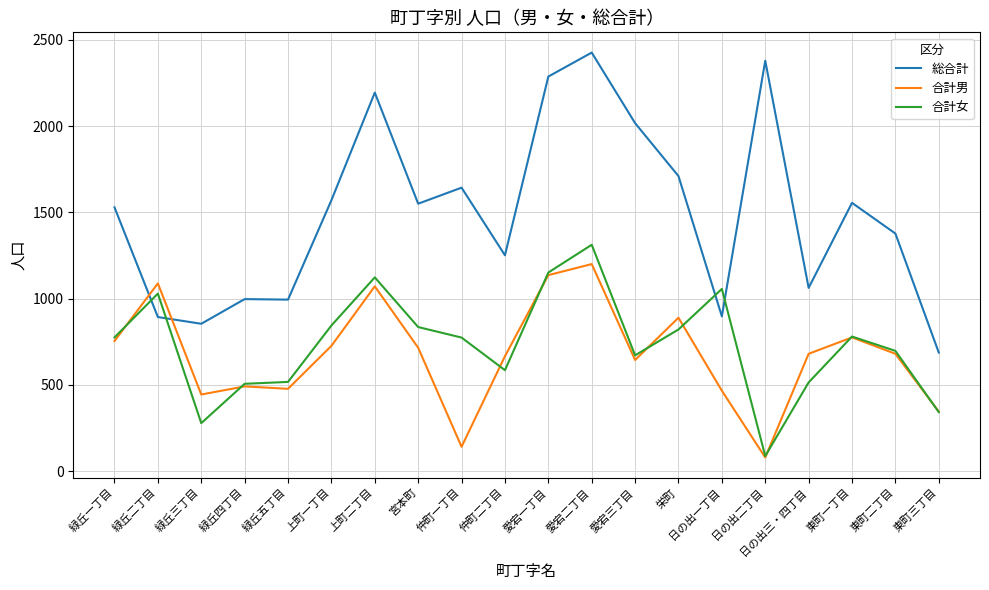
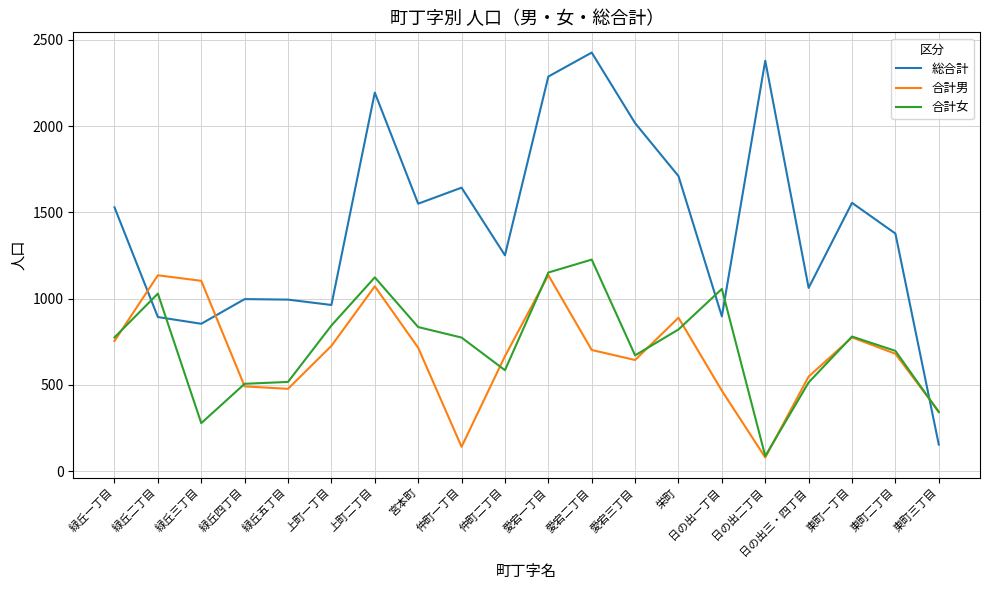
  {
    "総合計": {
      "緑丘一丁目": 1530,
      "緑丘二丁目": 890,
      "緑丘三丁目": 850,
      "緑丘四丁目": 1000,
      "緑丘五丁目": 990,
-     "上町一丁目": 1570,
+     "上町一丁目": 960,
      "上町二丁目": 2190,
      "宮本町": 1550,
      "仲町一丁目": 1640,
      "仲町二丁目": 1250,
      "愛宕一丁目": 2290,
      "愛宕二丁目": 2430,
      "愛宕三丁目": 2020,
      "栄町": 1710,
      "日の出一丁目": 900,
      "日の出二丁目": 2380,
      "日の出三・四丁目": 1060,
      "東町一丁目": 1560,
      "東町二丁目": 1380,
-     "東町三丁目": 690
+     "東町三丁目": 150
    },
    "合計男": {
      "緑丘一丁目": 750,
-     "緑丘二丁目": 1090,
-     "緑丘三丁目": 440,
+     "緑丘二丁目": 1140,
+     "緑丘三丁目": 1100,
      "緑丘四丁目": 490,
      "緑丘五丁目": 480,
      "上町一丁目": 730,
      "上町二丁目": 1070,
      "宮本町": 720,
      "仲町一丁目": 140,
      "仲町二丁目": 670,
      "愛宕一丁目": 1140,
-     "愛宕二丁目": 1200,
+     "愛宕二丁目": 700,
      "愛宕三丁目": 640,
      "栄町": 890,
      "日の出一丁目": 470,
-     "日の出三・四丁目": 680,
+     "日の出三・四丁目": 550,
      "東町二丁目": 680
    },
    "合計女": {
      "緑丘一丁目": 780,
      "緑丘二丁目": 1030,
      "緑丘三丁目": 280,
      "緑丘四丁目": 510,
      "緑丘五丁目": 520,
      "上町一丁目": 840,
      "上町二丁目": 1120,
      "宮本町": 840,
      "仲町一丁目": 770,
      "仲町二丁目": 590,
      "愛宕一丁目": 1150,
-     "愛宕二丁目": 1310,
+     "愛宕二丁目": 1230,
      "愛宕三丁目": 670,
      "栄町": 820,
      "日の出一丁目": 1060,
      "日の出三・四丁目": 510,
      "東町二丁目": 700
    }
  }
